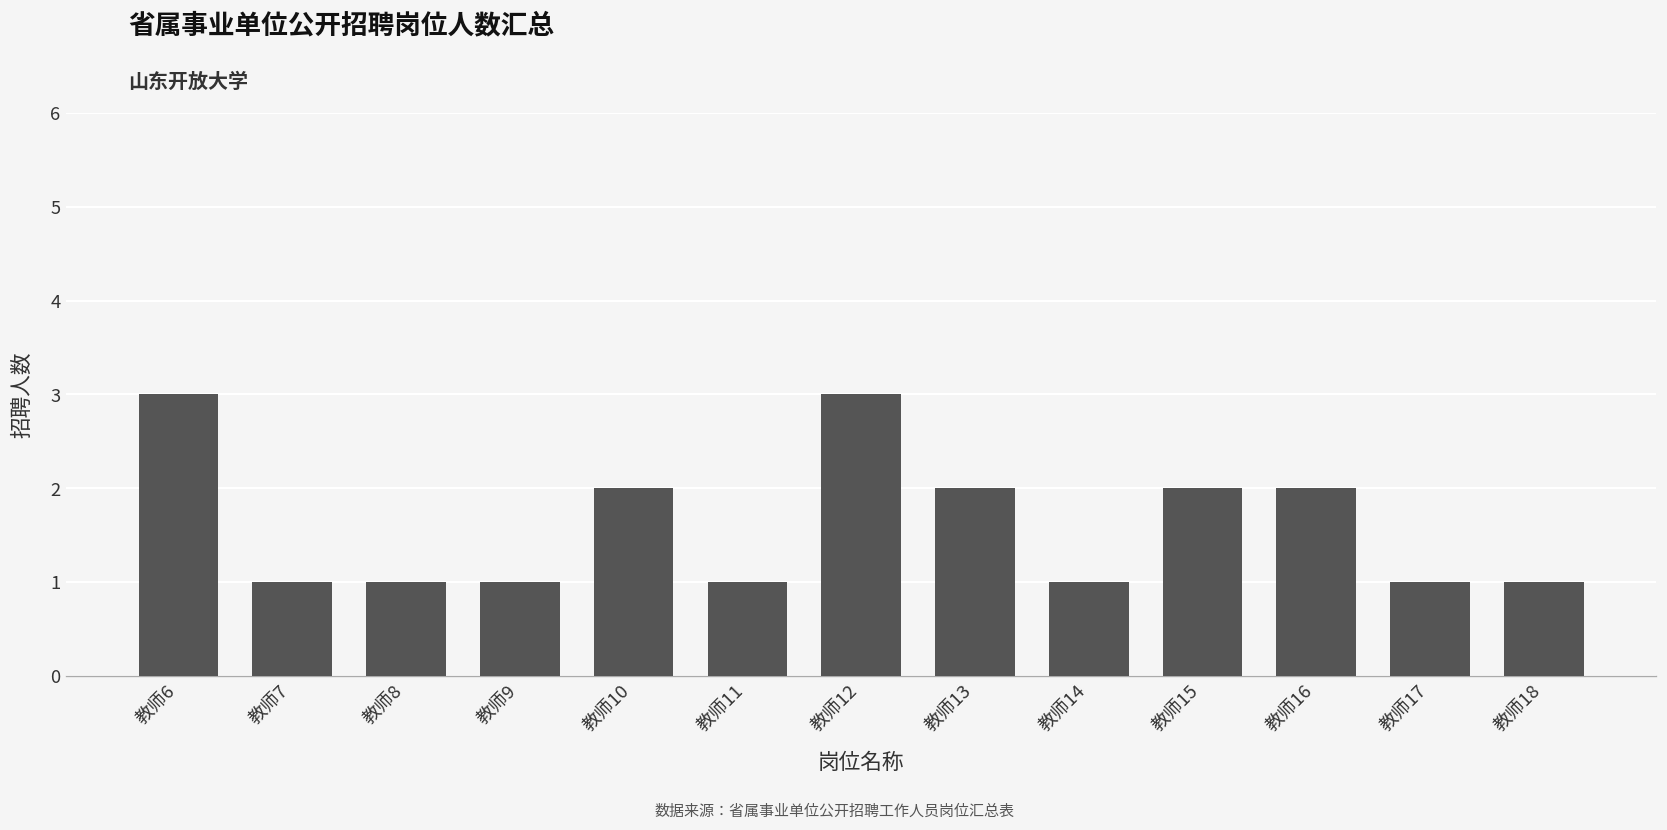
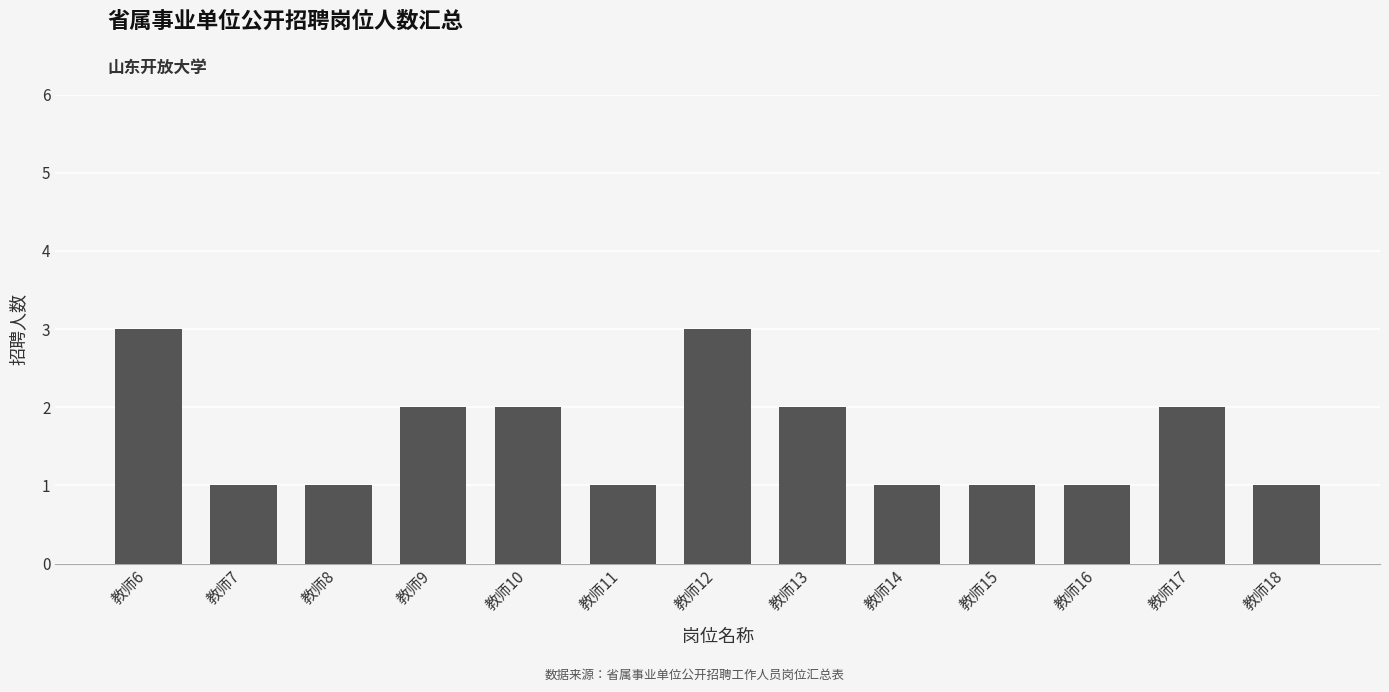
  {
    "教师6": 3,
    "教师7": 1,
    "教师8": 1,
-   "教师9": 1,
+   "教师9": 2,
    "教师10": 2,
    "教师11": 1,
    "教师12": 3,
    "教师13": 2,
    "教师14": 1,
-   "教师15": 2,
-   "教师16": 2,
-   "教师17": 1,
+   "教师15": 1,
+   "教师16": 1,
+   "教师17": 2,
    "教师18": 1
  }
